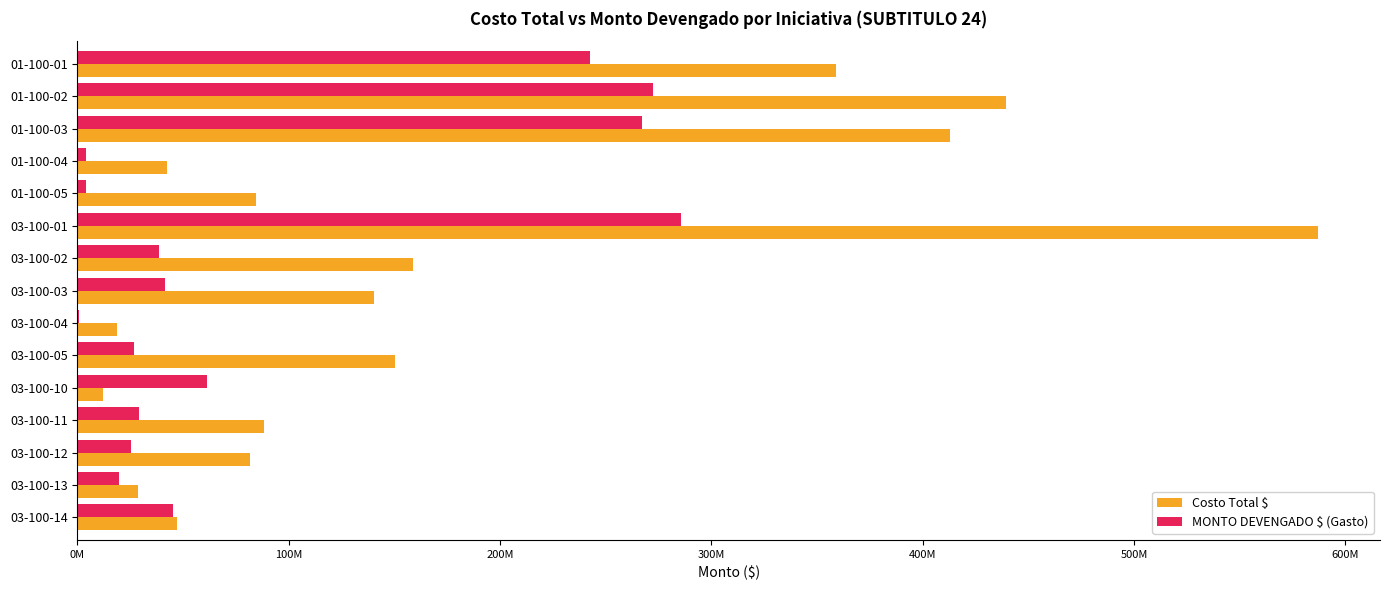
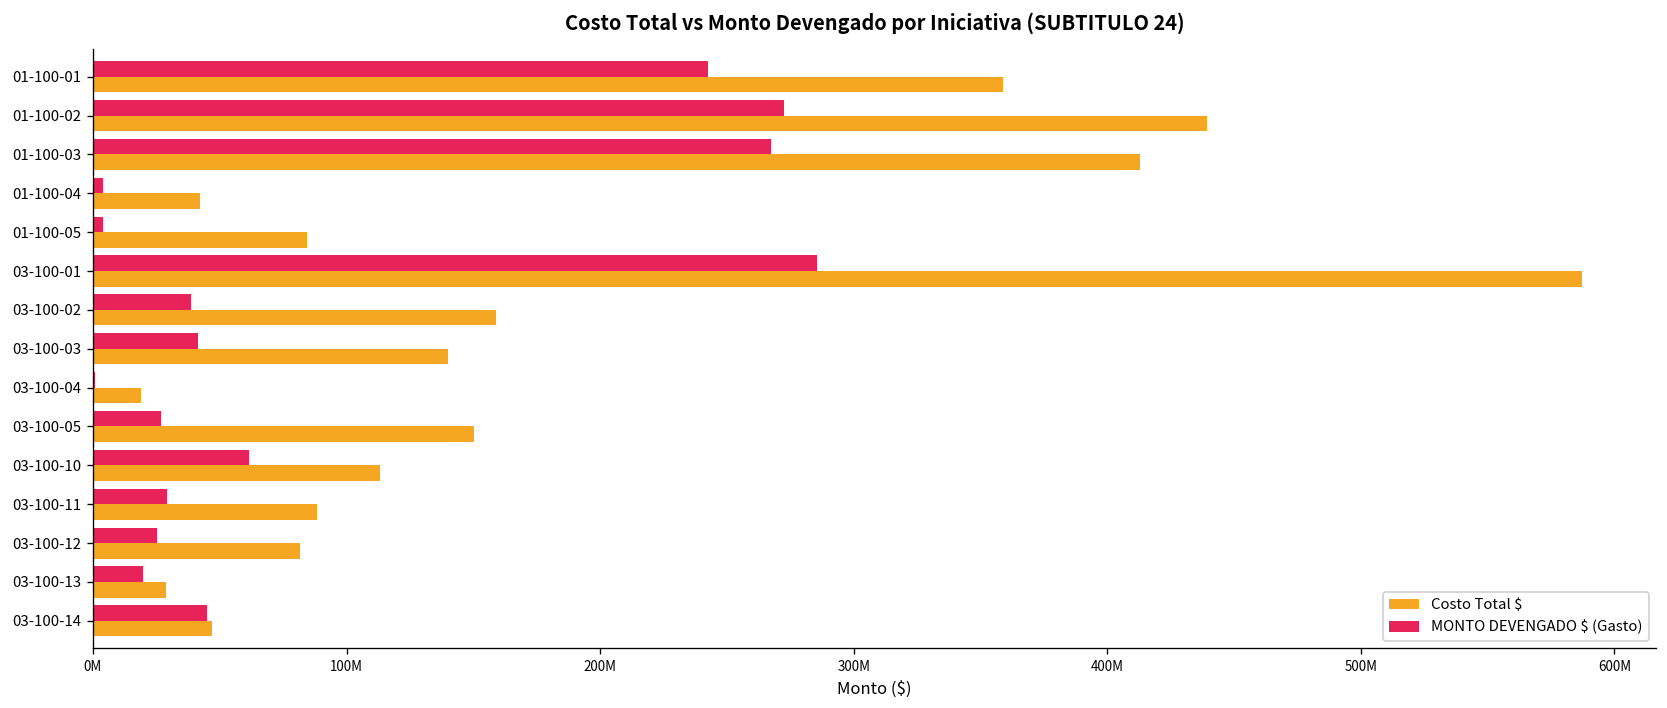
  {
    "Costo Total $": {
      "01-100-01": 359000000,
      "01-100-02": 439000000,
      "01-100-03": 413000000,
      "01-100-04": 42000000,
      "01-100-05": 84000000,
      "03-100-01": 587000000,
      "03-100-02": 159000000,
      "03-100-03": 140000000,
      "03-100-04": 19000000,
      "03-100-05": 150000000,
-     "03-100-10": 12000000,
+     "03-100-10": 113000000,
      "03-100-11": 88000000,
      "03-100-12": 82000000,
      "03-100-13": 29000000,
      "03-100-14": 47000000
    },
    "MONTO DEVENGADO $ (Gasto)": {
      "01-100-01": 243000000,
      "01-100-02": 273000000,
      "01-100-03": 267000000,
      "01-100-04": 4000000,
      "01-100-05": 4000000,
      "03-100-01": 285000000,
      "03-100-02": 39000000,
      "03-100-03": 42000000,
      "03-100-05": 27000000,
      "03-100-10": 61000000,
      "03-100-11": 29000000,
      "03-100-12": 25000000,
      "03-100-13": 20000000,
      "03-100-14": 45000000
    }
  }
